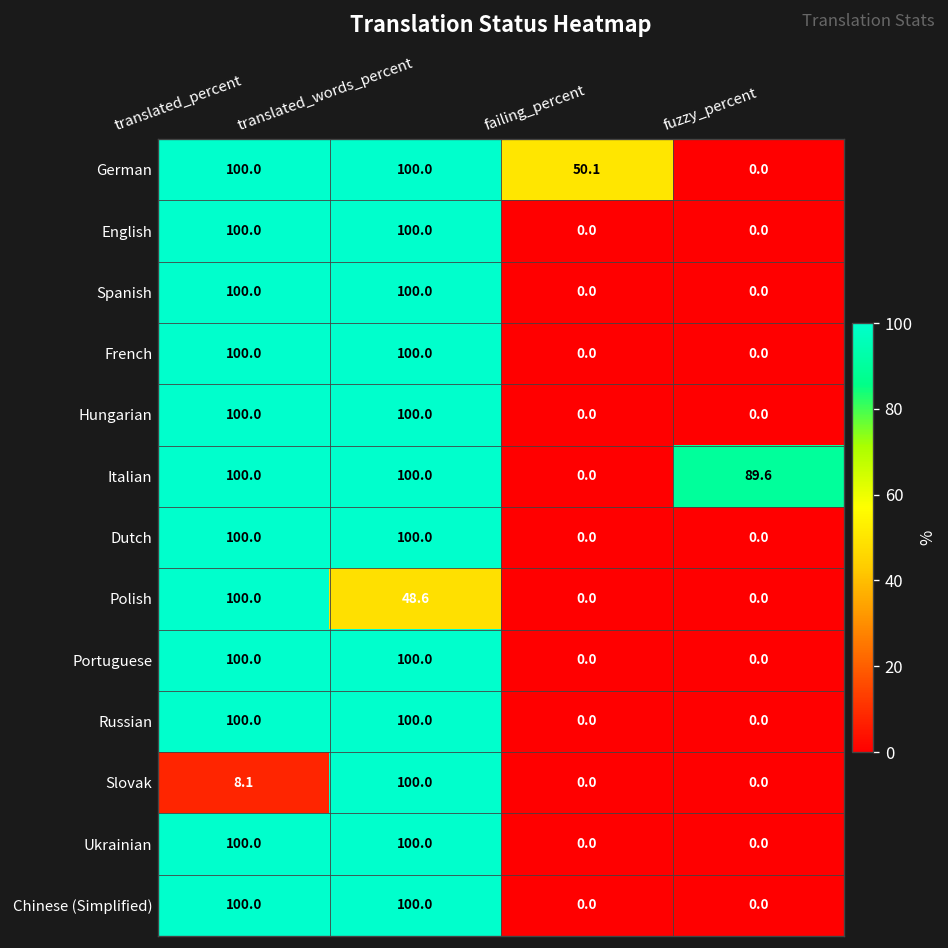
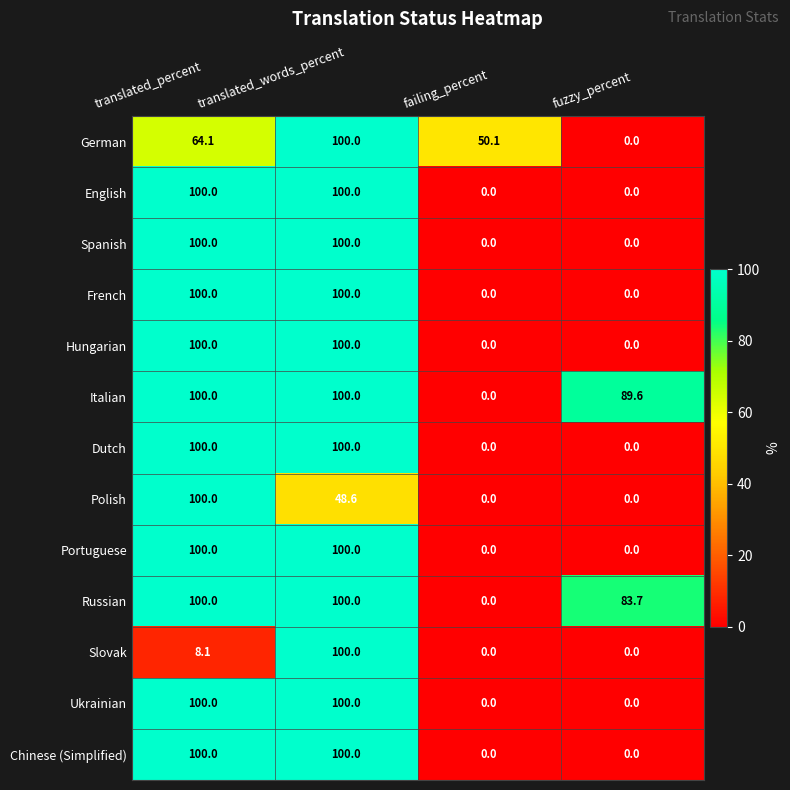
  {
    "German": {
-     "translated_percent": 100.0,
+     "translated_percent": 64.1,
      "translated_words_percent": 100.0,
      "failing_percent": 50.1,
      "fuzzy_percent": 0.0
    },
    "English": {
      "translated_percent": 100.0,
      "translated_words_percent": 100.0,
      "failing_percent": 0.0,
      "fuzzy_percent": 0.0
    },
    "Spanish": {
      "translated_percent": 100.0,
      "translated_words_percent": 100.0,
      "failing_percent": 0.0,
      "fuzzy_percent": 0.0
    },
    "French": {
      "translated_percent": 100.0,
      "translated_words_percent": 100.0,
      "failing_percent": 0.0,
      "fuzzy_percent": 0.0
    },
    "Hungarian": {
      "translated_percent": 100.0,
      "translated_words_percent": 100.0,
      "failing_percent": 0.0,
      "fuzzy_percent": 0.0
    },
    "Italian": {
      "translated_percent": 100.0,
      "translated_words_percent": 100.0,
      "failing_percent": 0.0,
      "fuzzy_percent": 89.6
    },
    "Dutch": {
      "translated_percent": 100.0,
      "translated_words_percent": 100.0,
      "failing_percent": 0.0,
      "fuzzy_percent": 0.0
    },
    "Polish": {
      "translated_percent": 100.0,
      "translated_words_percent": 48.6,
      "failing_percent": 0.0,
      "fuzzy_percent": 0.0
    },
    "Portuguese": {
      "translated_percent": 100.0,
      "translated_words_percent": 100.0,
      "failing_percent": 0.0,
      "fuzzy_percent": 0.0
    },
    "Russian": {
      "translated_percent": 100.0,
      "translated_words_percent": 100.0,
      "failing_percent": 0.0,
-     "fuzzy_percent": 0.0
+     "fuzzy_percent": 83.7
    },
    "Slovak": {
      "translated_percent": 8.1,
      "translated_words_percent": 100.0,
      "failing_percent": 0.0,
      "fuzzy_percent": 0.0
    },
    "Ukrainian": {
      "translated_percent": 100.0,
      "translated_words_percent": 100.0,
      "failing_percent": 0.0,
      "fuzzy_percent": 0.0
    },
    "Chinese (Simplified)": {
      "translated_percent": 100.0,
      "translated_words_percent": 100.0,
      "failing_percent": 0.0,
      "fuzzy_percent": 0.0
    }
  }
